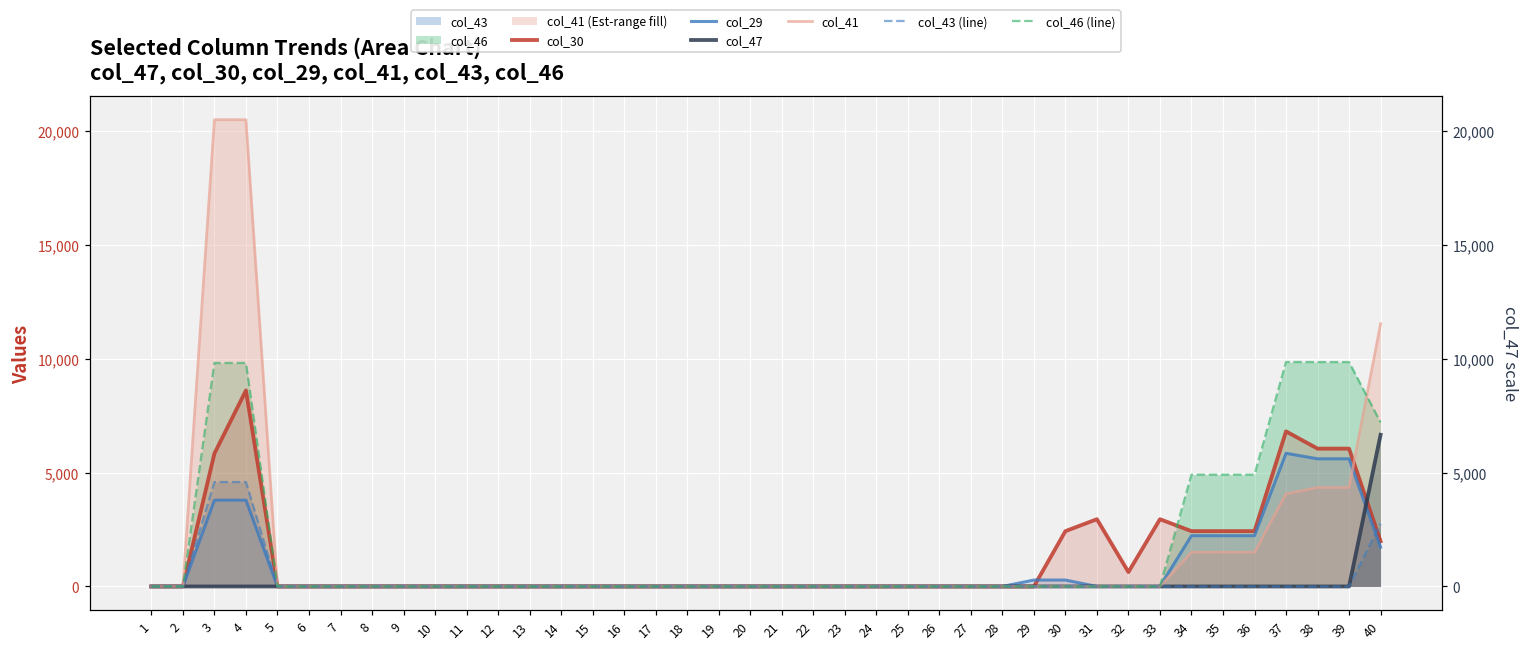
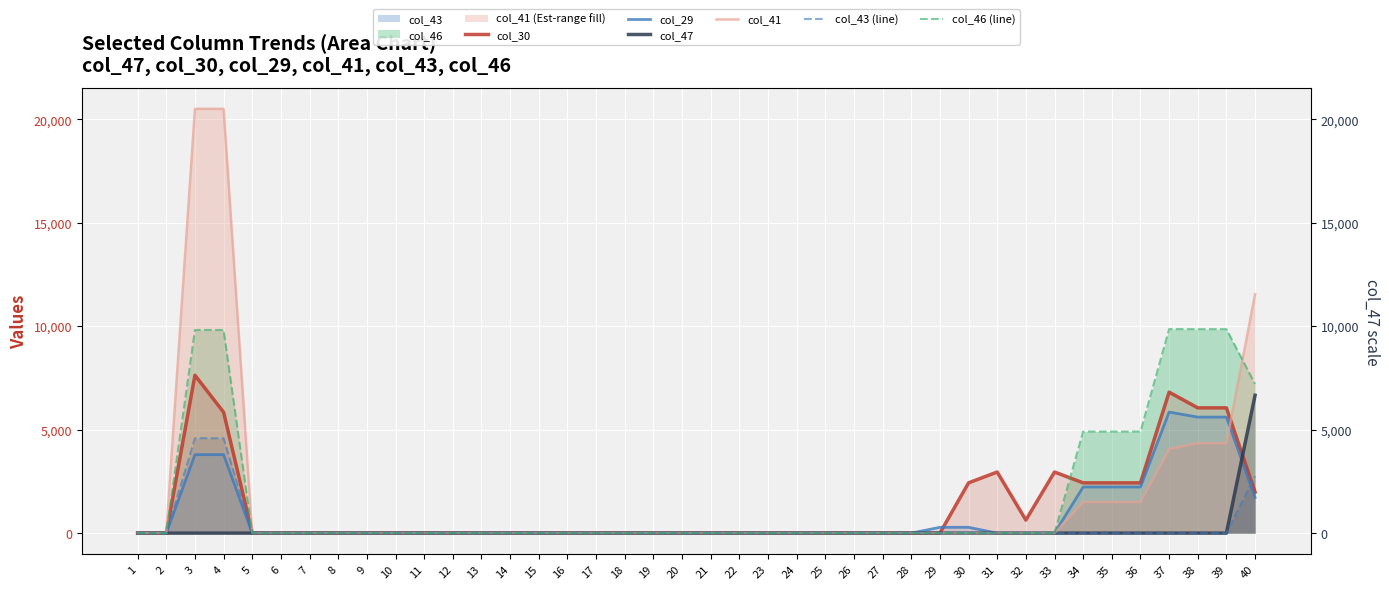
  {
    "col_30": {
-     "3": "5,800",
-     "4": "8,600",
+     "3": "7,600",
+     "4": "5,800",
      "30": "2,400",
      "31": "3,000",
      "32": "600",
      "33": "3,000",
      "34": "2,400",
      "35": "2,400",
      "36": "2,400",
      "37": "6,800",
      "38": "6,100",
      "39": "6,100",
      "40": "2,000"
    },
    "col_47": {
      "3": "0",
      "4": "0",
      "40": "6,700"
    },
    "col_41 (Est-range fill)": {
      "3": "20,500",
      "4": "20,500",
      "34": "1,500",
      "35": "1,500",
      "36": "1,500",
      "37": "4,100",
      "38": "4,300",
      "39": "4,300",
      "40": "11,500"
    }
  }
